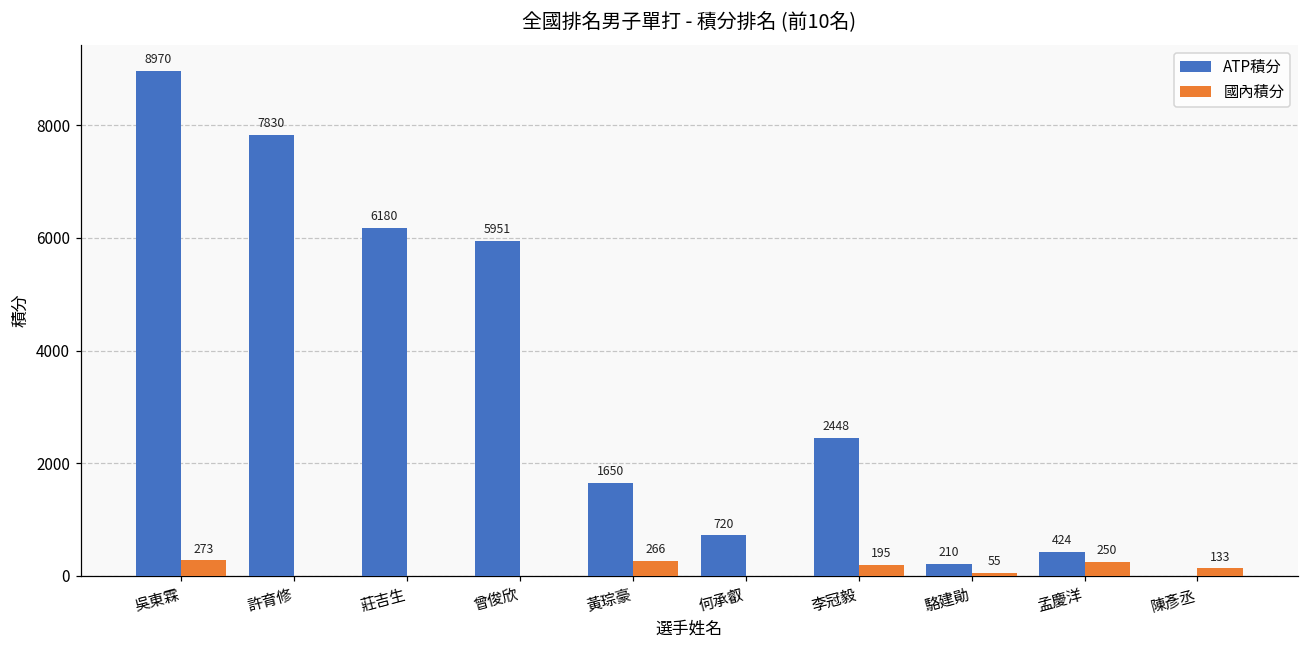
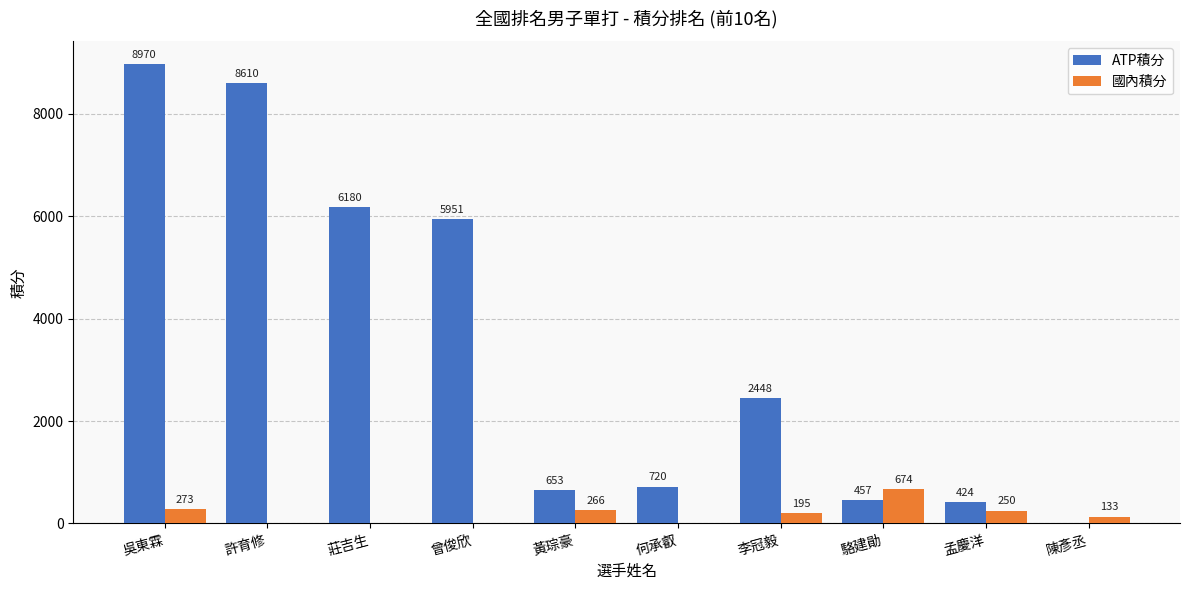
  {
    "ATP積分": {
      "吳東霖": 8970,
-     "許育修": 7830,
+     "許育修": 8610,
      "莊吉生": 6180,
      "曾俊欣": 5951,
-     "黃琮豪": 1650,
+     "黃琮豪": 653,
      "何承叡": 720,
      "李冠毅": 2448,
-     "駱建勛": 210,
+     "駱建勛": 457,
      "孟慶洋": 424
    },
    "國內積分": {
      "吳東霖": 273,
      "黃琮豪": 266,
      "李冠毅": 195,
-     "駱建勛": 55,
+     "駱建勛": 674,
      "孟慶洋": 250,
      "陳彥丞": 133
    }
  }
